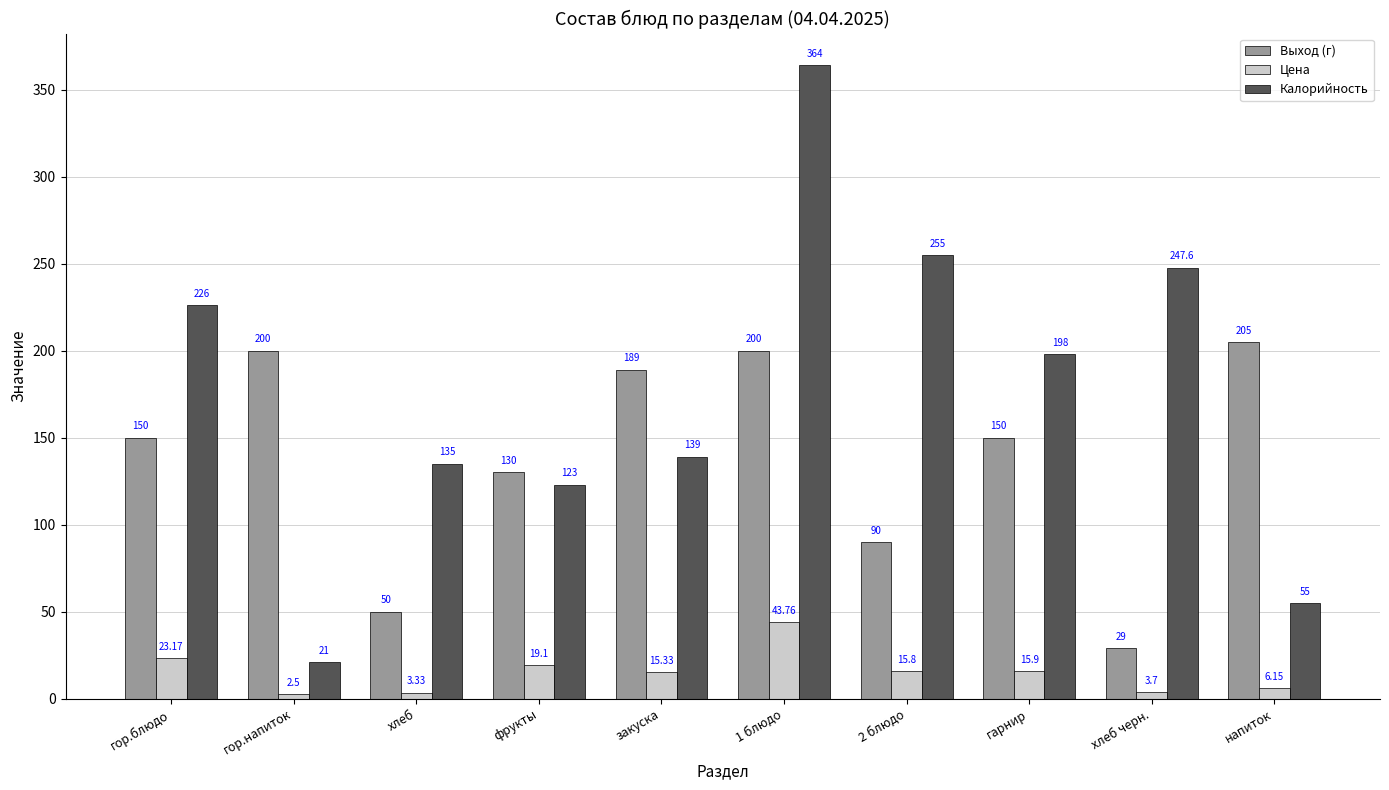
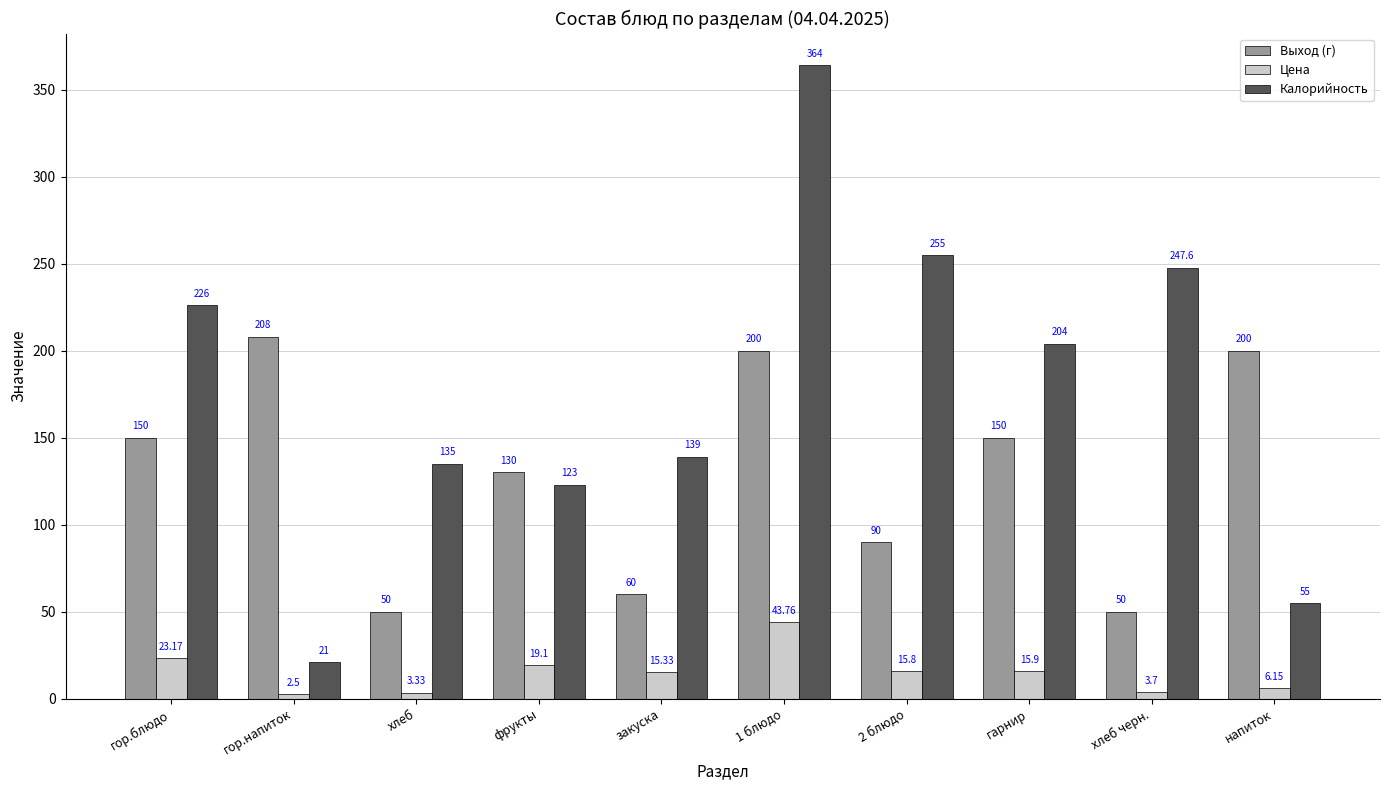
  {
    "Выход (г)": {
      "гор.блюдо": 150,
-     "гор.напиток": 200,
+     "гор.напиток": 208,
      "хлеб": 50,
      "фрукты": 130,
-     "закуска": 189,
+     "закуска": 60,
      "1 блюдо": 200,
      "2 блюдо": 90,
      "гарнир": 150,
-     "хлеб черн.": 29,
-     "напиток": 205
+     "хлеб черн.": 50,
+     "напиток": 200
    },
    "Цена": {
      "гор.блюдо": 23.17,
      "гор.напиток": 2.5,
      "хлеб": 3.33,
      "фрукты": 19.1,
      "закуска": 15.33,
      "1 блюдо": 43.76,
      "2 блюдо": 15.8,
      "гарнир": 15.9,
      "хлеб черн.": 3.7,
      "напиток": 6.15
    },
    "Калорийность": {
      "гор.блюдо": 226,
      "гор.напиток": 21,
      "хлеб": 135,
      "фрукты": 123,
      "закуска": 139,
      "1 блюдо": 364,
      "2 блюдо": 255,
-     "гарнир": 198,
+     "гарнир": 204,
      "хлеб черн.": 247.6,
      "напиток": 55
    }
  }
